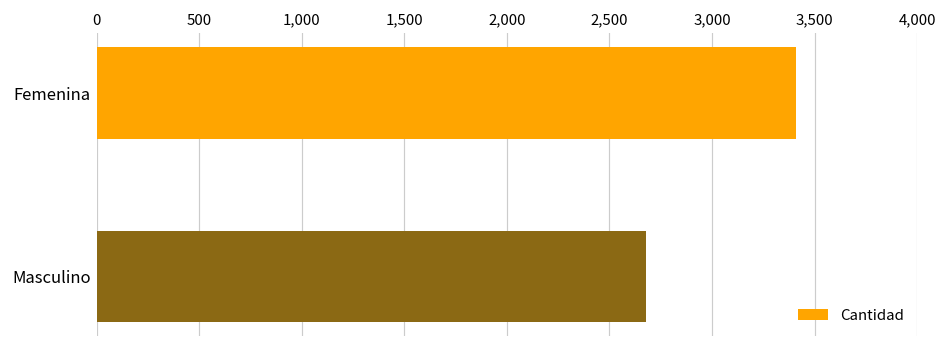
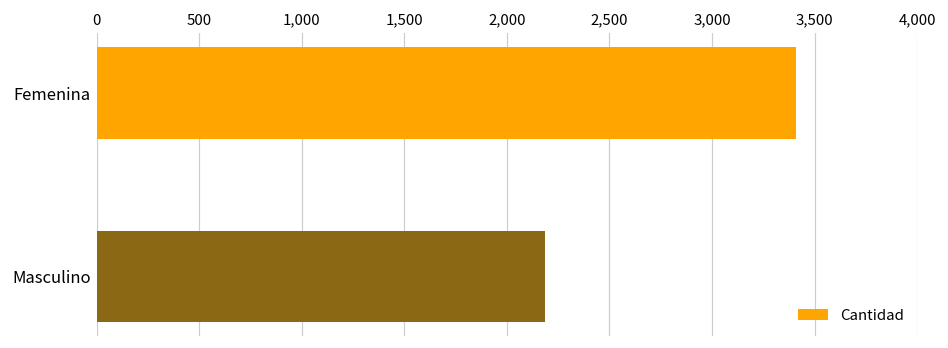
  {
    "Femenina": "3,410",
-   "Masculino": "2,680"
+   "Masculino": "2,180"
  }
